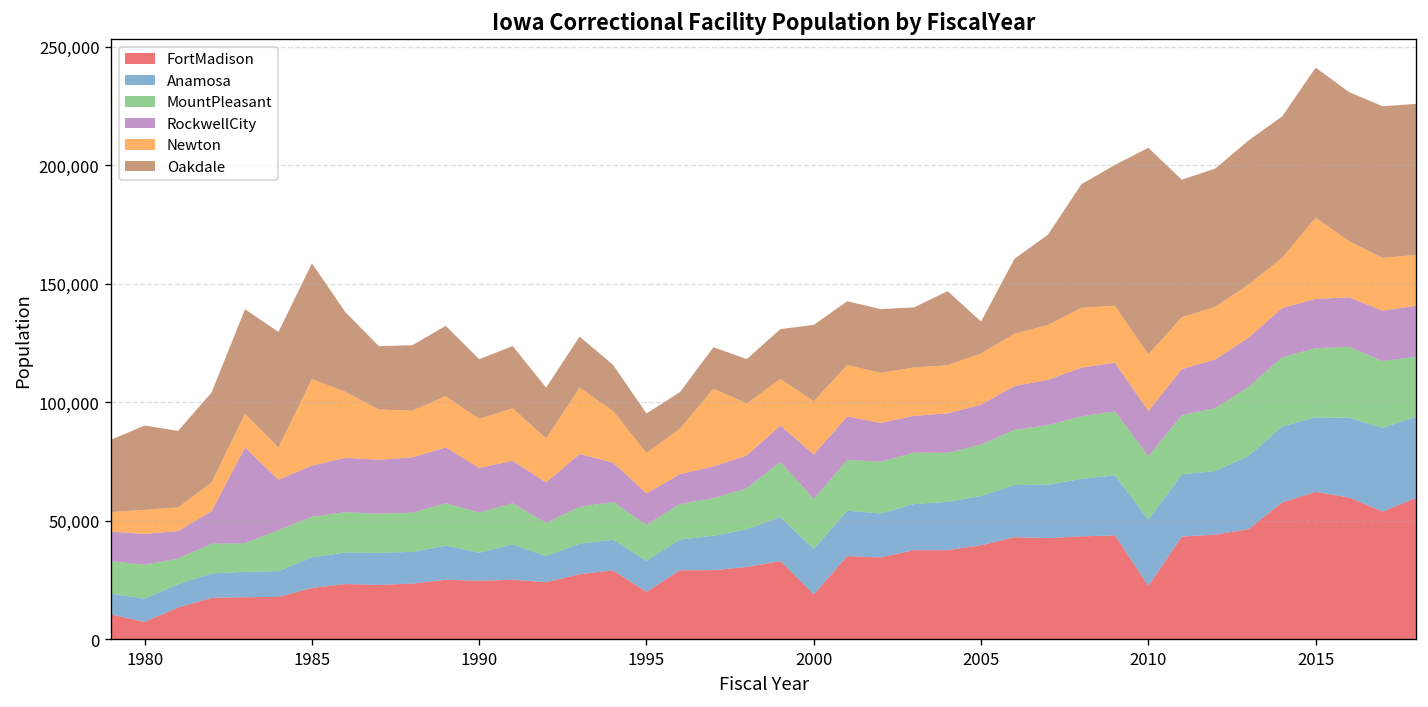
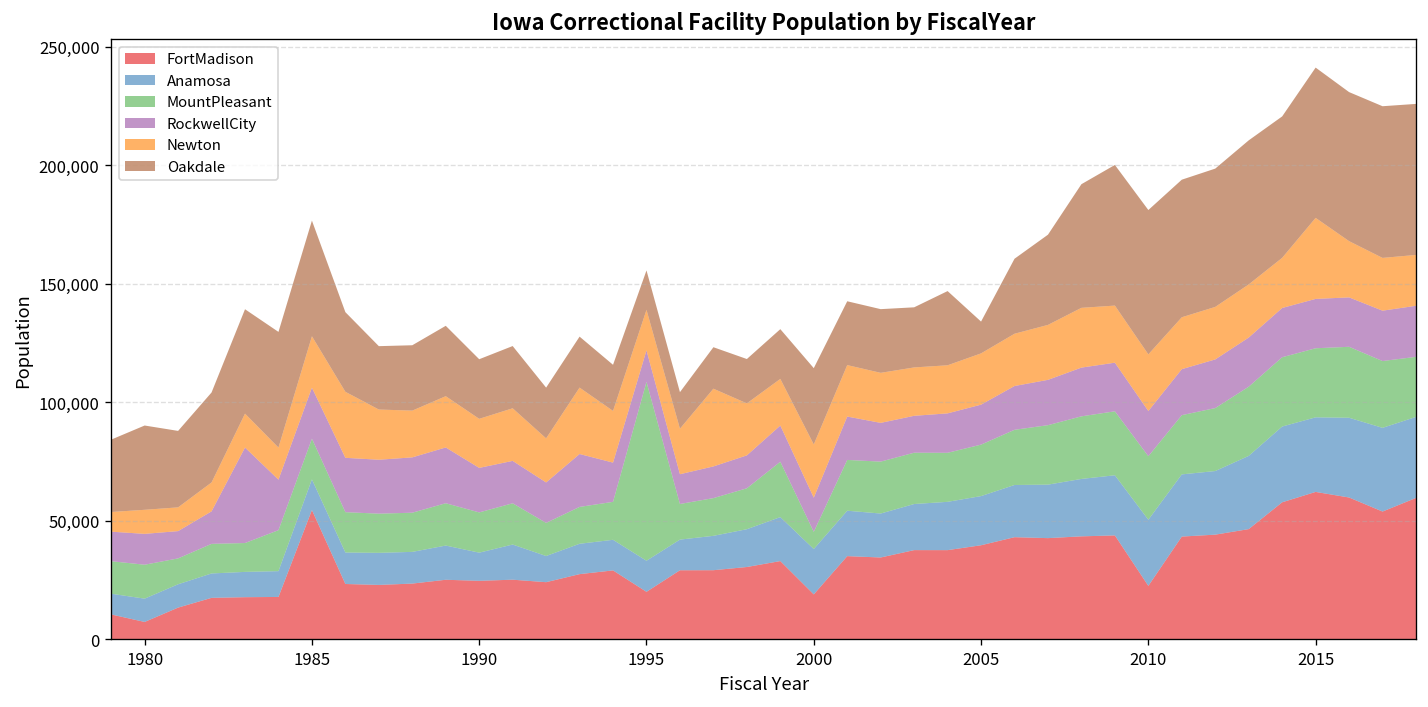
  {
    "FortMadison": {
      "1980": "7,000",
-     "1985": "22,000",
+     "1985": "55,000",
      "1990": "25,000",
      "1995": "20,000",
      "2000": "19,000",
      "2005": "40,000",
      "2010": "23,000",
      "2015": "62,000"
    },
    "Anamosa": {
      "1980": "10,000",
      "1985": "13,000",
      "1990": "12,000",
      "1995": "13,000",
      "2000": "19,000",
      "2005": "21,000",
      "2010": "28,000",
      "2015": "31,000"
    },
    "MountPleasant": {
      "1980": "14,000",
      "1985": "17,000",
      "1990": "17,000",
-     "1995": "15,000",
-     "2000": "21,000",
+     "1995": "75,000",
+     "2000": "7,000",
      "2005": "22,000",
      "2010": "27,000",
      "2015": "29,000"
    },
    "RockwellCity": {
      "1980": "13,000",
      "1985": "22,000",
      "1990": "19,000",
      "1995": "13,000",
-     "2000": "19,000",
+     "2000": "14,000",
      "2005": "17,000",
      "2010": "19,000",
      "2015": "21,000"
    },
    "Newton": {
      "1980": "10,000",
-     "1985": "37,000",
+     "1985": "22,000",
      "1990": "21,000",
      "1995": "17,000",
      "2000": "22,000",
      "2005": "22,000",
      "2010": "24,000",
      "2015": "34,000"
    },
    "Oakdale": {
      "1980": "36,000",
      "1985": "49,000",
      "1990": "25,000",
      "1995": "17,000",
      "2000": "32,000",
      "2005": "13,000",
-     "2010": "87,000",
+     "2010": "61,000",
      "2015": "63,000"
    }
  }
